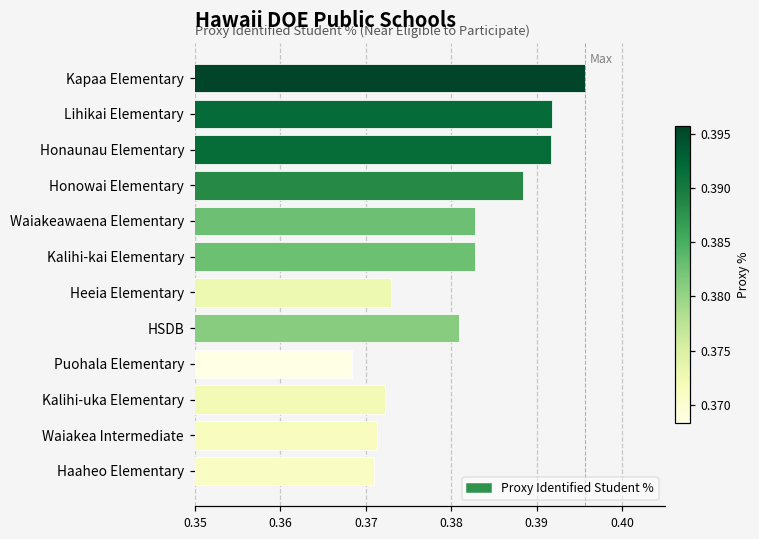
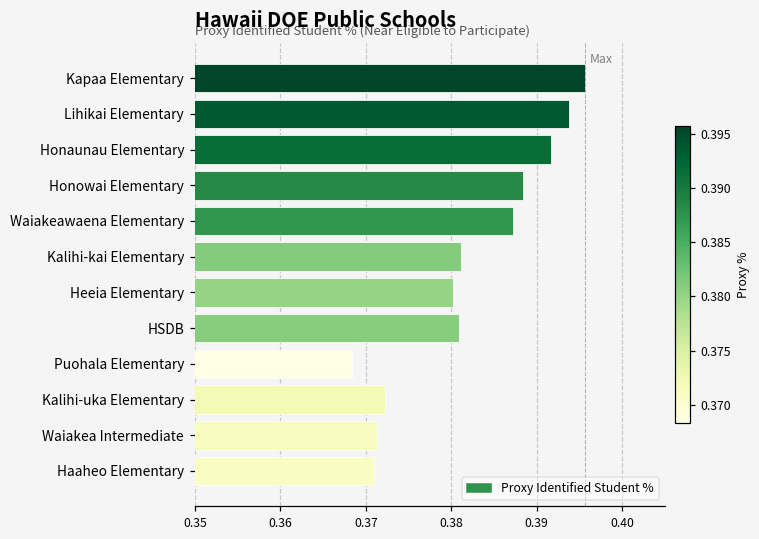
  {
    "Kapaa Elementary": 0.396,
-   "Lihikai Elementary": 0.392,
+   "Lihikai Elementary": 0.394,
    "Honaunau Elementary": 0.392,
    "Honowai Elementary": 0.388,
-   "Waiakeawaena Elementary": 0.383,
-   "Kalihi-kai Elementary": 0.383,
-   "Heeia Elementary": 0.373,
+   "Waiakeawaena Elementary": 0.387,
+   "Kalihi-kai Elementary": 0.381,
+   "Heeia Elementary": 0.380,
    "HSDB": 0.381,
    "Puohala Elementary": 0.368,
    "Kalihi-uka Elementary": 0.372,
    "Waiakea Intermediate": 0.371,
    "Haaheo Elementary": 0.371
  }
